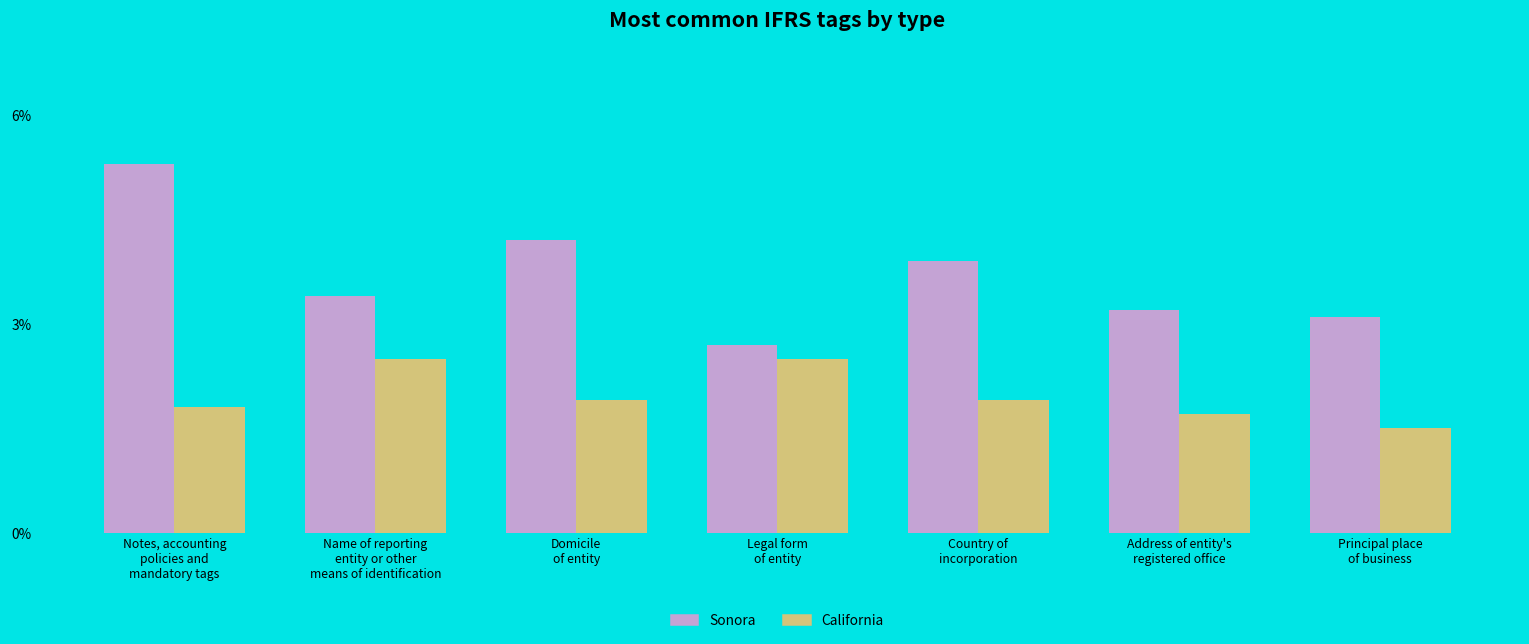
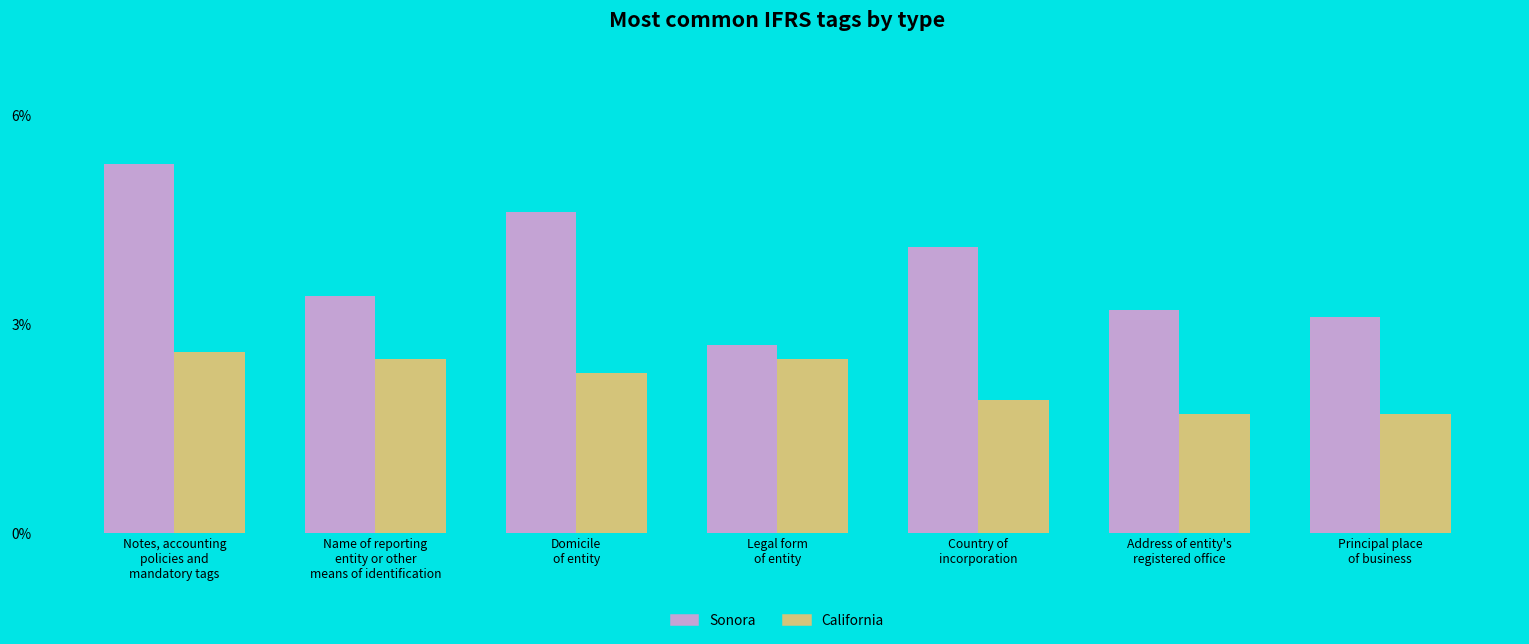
  {
    "Sonora": {
      "Notes, accounting policies and mandatory tags": "5.3%",
      "Name of reporting entity or other means of identification": "3.4%",
-     "Domicile of entity": "4.2%",
+     "Domicile of entity": "4.6%",
      "Legal form of entity": "2.7%",
-     "Country of incorporation": "3.9%",
+     "Country of incorporation": "4.1%",
      "Address of entity's registered office": "3.2%",
      "Principal place of business": "3.1%"
    },
    "California": {
-     "Notes, accounting policies and mandatory tags": "1.8%",
+     "Notes, accounting policies and mandatory tags": "2.6%",
      "Name of reporting entity or other means of identification": "2.5%",
-     "Domicile of entity": "1.9%",
+     "Domicile of entity": "2.3%",
      "Legal form of entity": "2.5%",
      "Country of incorporation": "1.9%",
      "Address of entity's registered office": "1.7%",
-     "Principal place of business": "1.5%"
+     "Principal place of business": "1.7%"
    }
  }
